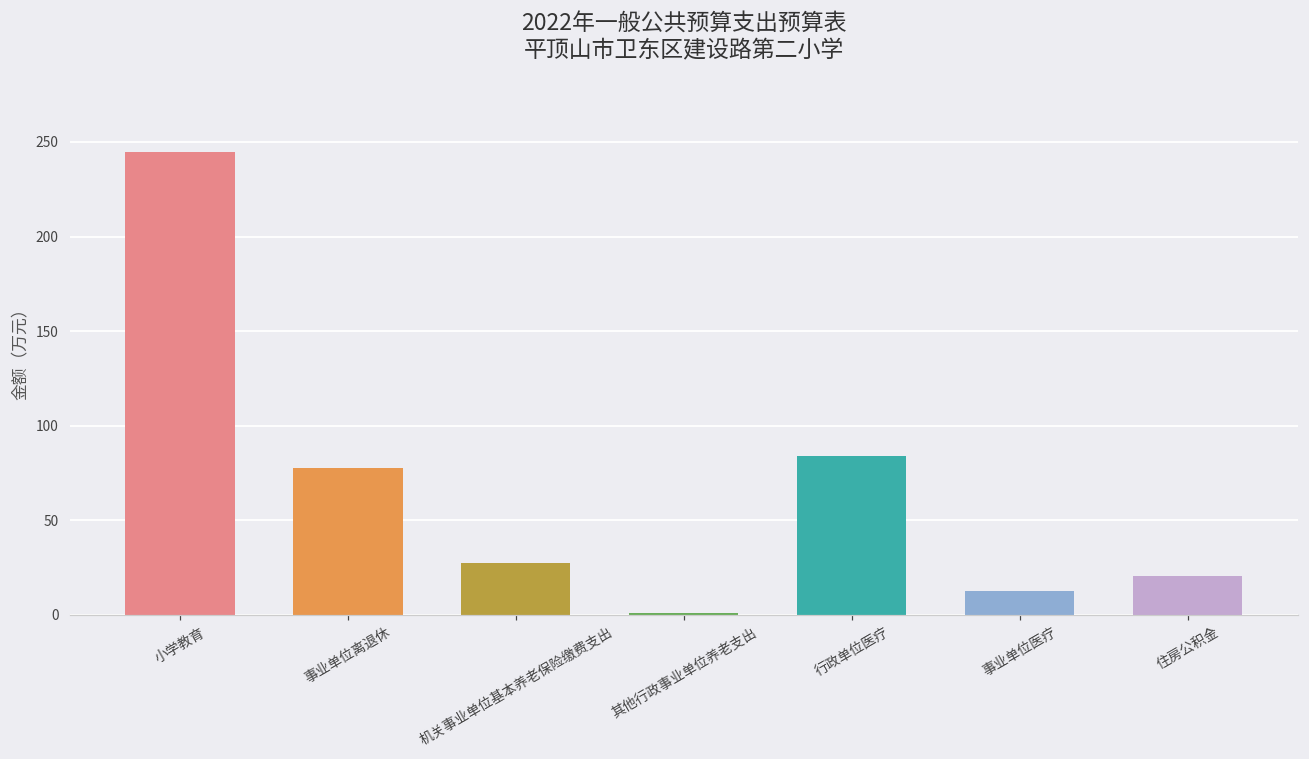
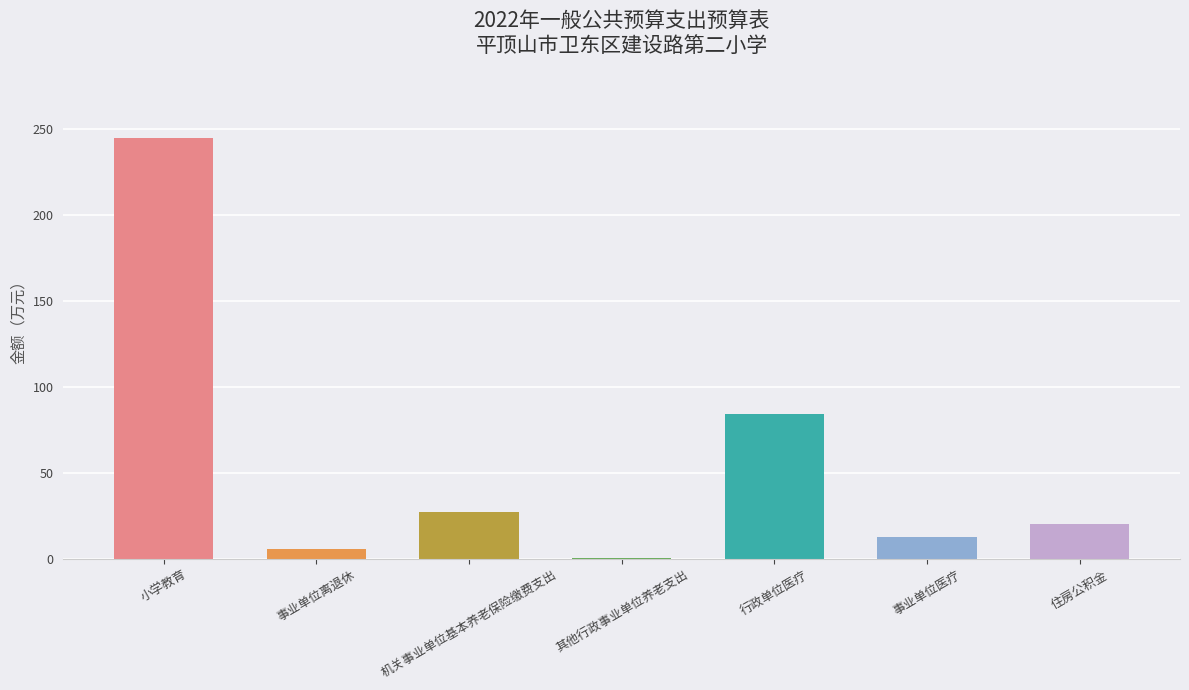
  {
    "小学教育": 245,
-   "事业单位离退休": 78,
+   "事业单位离退休": 6,
    "机关事业单位基本养老保险缴费支出": 27,
    "行政单位医疗": 84,
    "事业单位医疗": 13,
    "住房公积金": 20
  }
